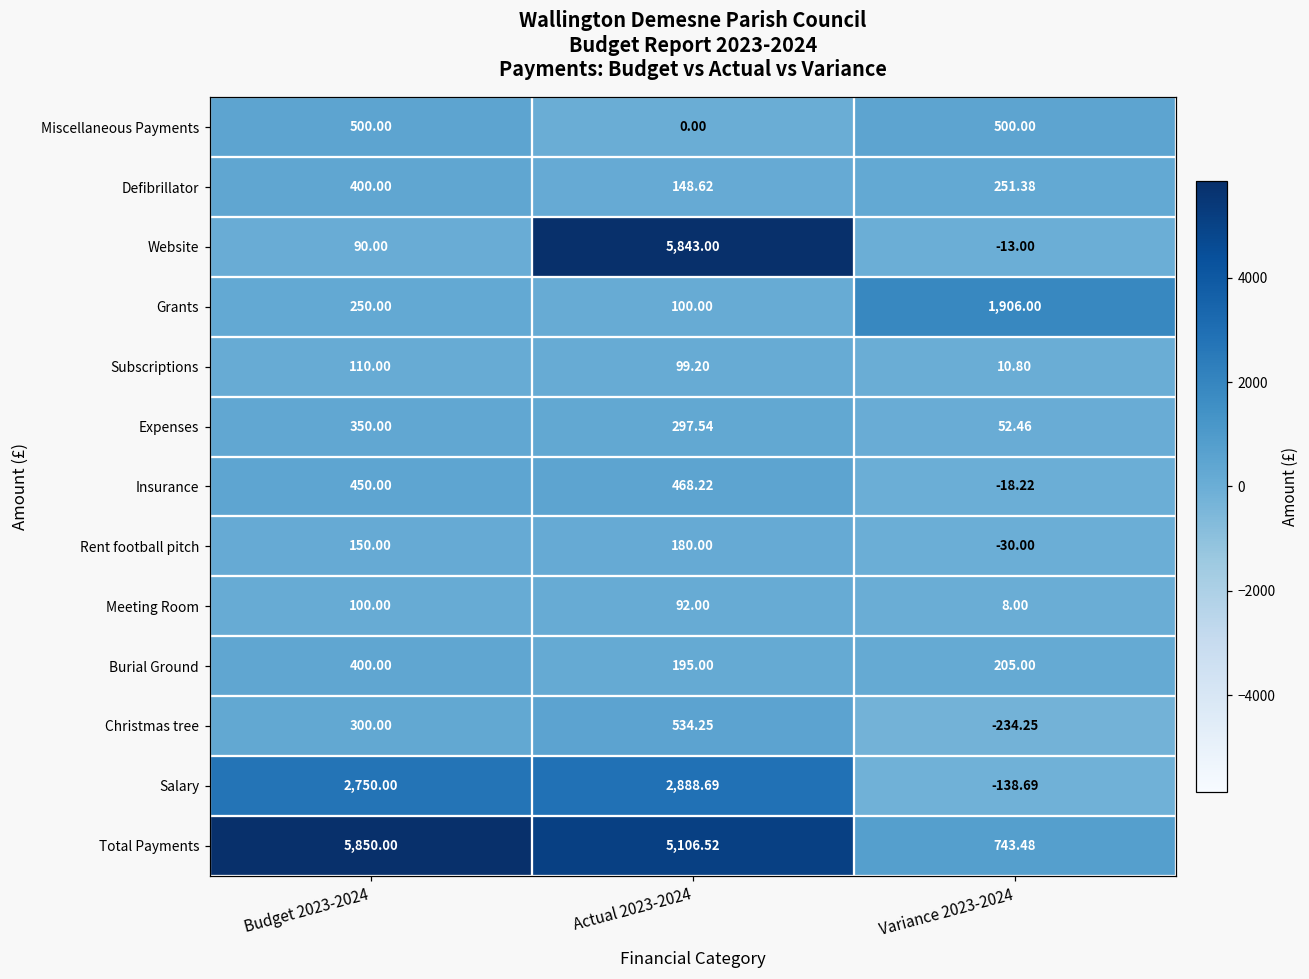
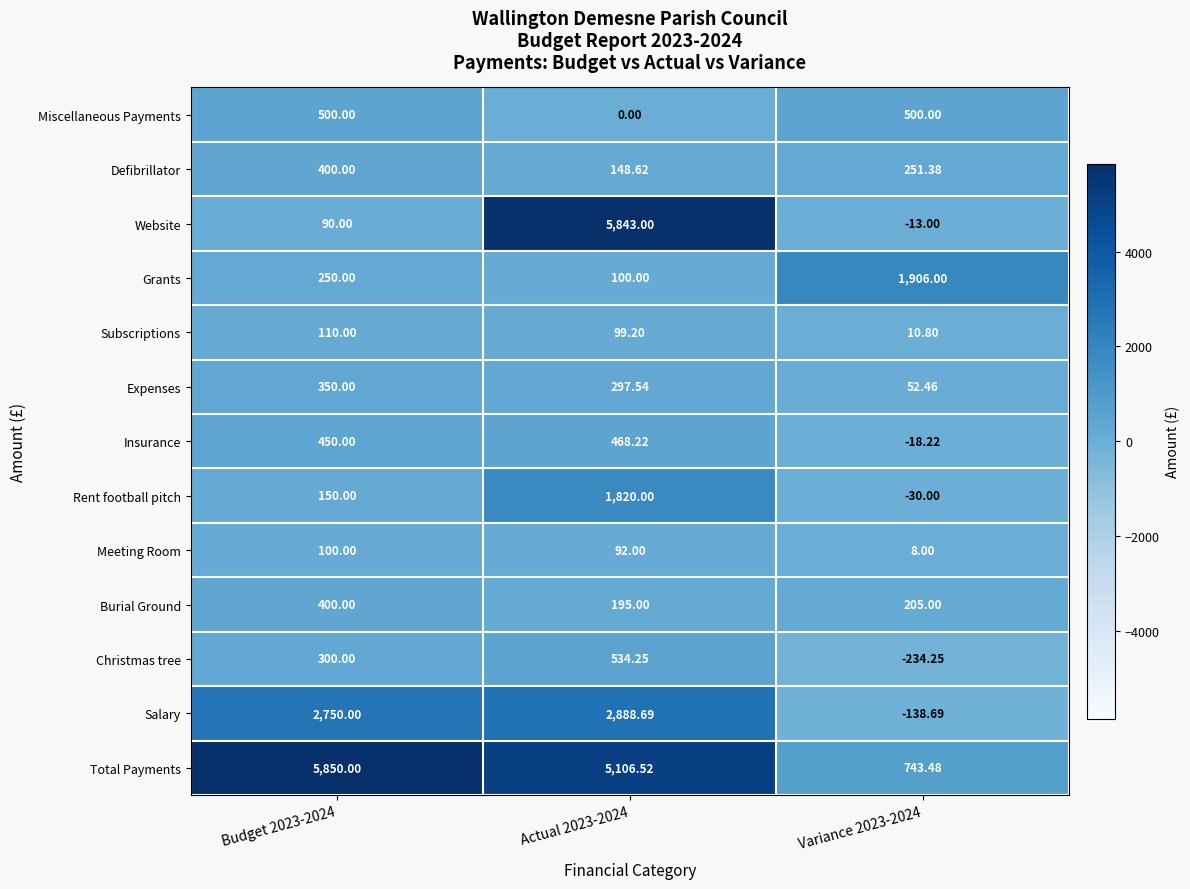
  {
    "Miscellaneous Payments": {
      "Budget 2023-2024": "500.00",
      "Actual 2023-2024": "0.00",
      "Variance 2023-2024": "500.00"
    },
    "Defibrillator": {
      "Budget 2023-2024": "400.00",
      "Actual 2023-2024": "148.62",
      "Variance 2023-2024": "251.38"
    },
    "Website": {
      "Budget 2023-2024": "90.00",
      "Actual 2023-2024": "5,843.00",
      "Variance 2023-2024": "-13.00"
    },
    "Grants": {
      "Budget 2023-2024": "250.00",
      "Actual 2023-2024": "100.00",
      "Variance 2023-2024": "1,906.00"
    },
    "Subscriptions": {
      "Budget 2023-2024": "110.00",
      "Actual 2023-2024": "99.20",
      "Variance 2023-2024": "10.80"
    },
    "Expenses": {
      "Budget 2023-2024": "350.00",
      "Actual 2023-2024": "297.54",
      "Variance 2023-2024": "52.46"
    },
    "Insurance": {
      "Budget 2023-2024": "450.00",
      "Actual 2023-2024": "468.22",
      "Variance 2023-2024": "-18.22"
    },
    "Rent football pitch": {
      "Budget 2023-2024": "150.00",
-     "Actual 2023-2024": "180.00",
+     "Actual 2023-2024": "1,820.00",
      "Variance 2023-2024": "-30.00"
    },
    "Meeting Room": {
      "Budget 2023-2024": "100.00",
      "Actual 2023-2024": "92.00",
      "Variance 2023-2024": "8.00"
    },
    "Burial Ground": {
      "Budget 2023-2024": "400.00",
      "Actual 2023-2024": "195.00",
      "Variance 2023-2024": "205.00"
    },
    "Christmas tree": {
      "Budget 2023-2024": "300.00",
      "Actual 2023-2024": "534.25",
      "Variance 2023-2024": "-234.25"
    },
    "Salary": {
      "Budget 2023-2024": "2,750.00",
      "Actual 2023-2024": "2,888.69",
      "Variance 2023-2024": "-138.69"
    },
    "Total Payments": {
      "Budget 2023-2024": "5,850.00",
      "Actual 2023-2024": "5,106.52",
      "Variance 2023-2024": "743.48"
    }
  }
